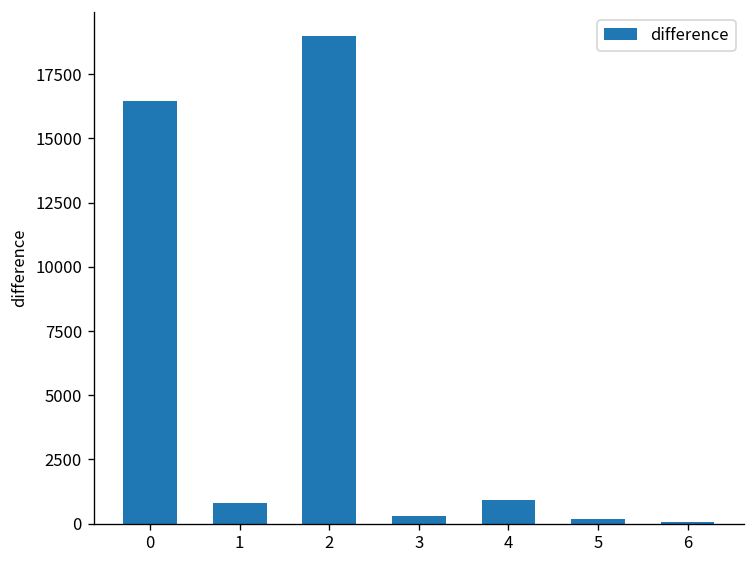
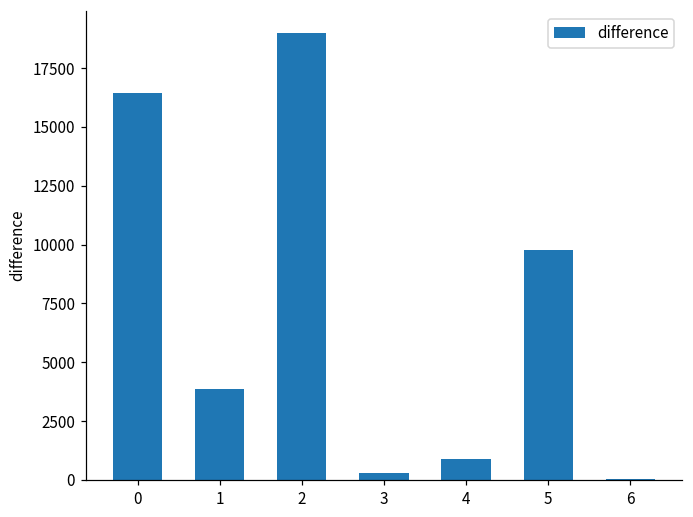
  {
    "0": 16500,
-   "1": 800,
+   "1": 3900,
    "2": 19000,
    "3": 300,
    "4": 900,
-   "5": 200
+   "5": 9800
  }
